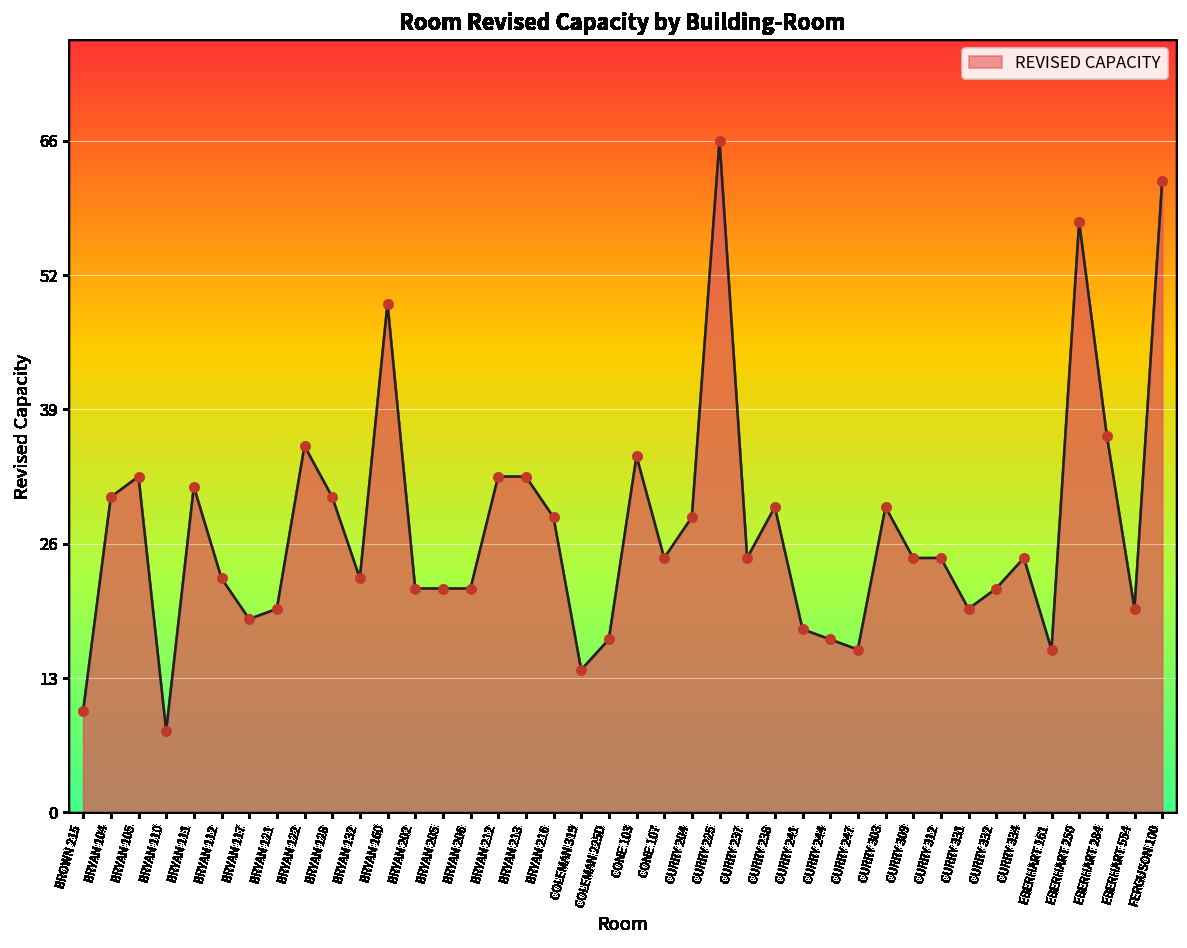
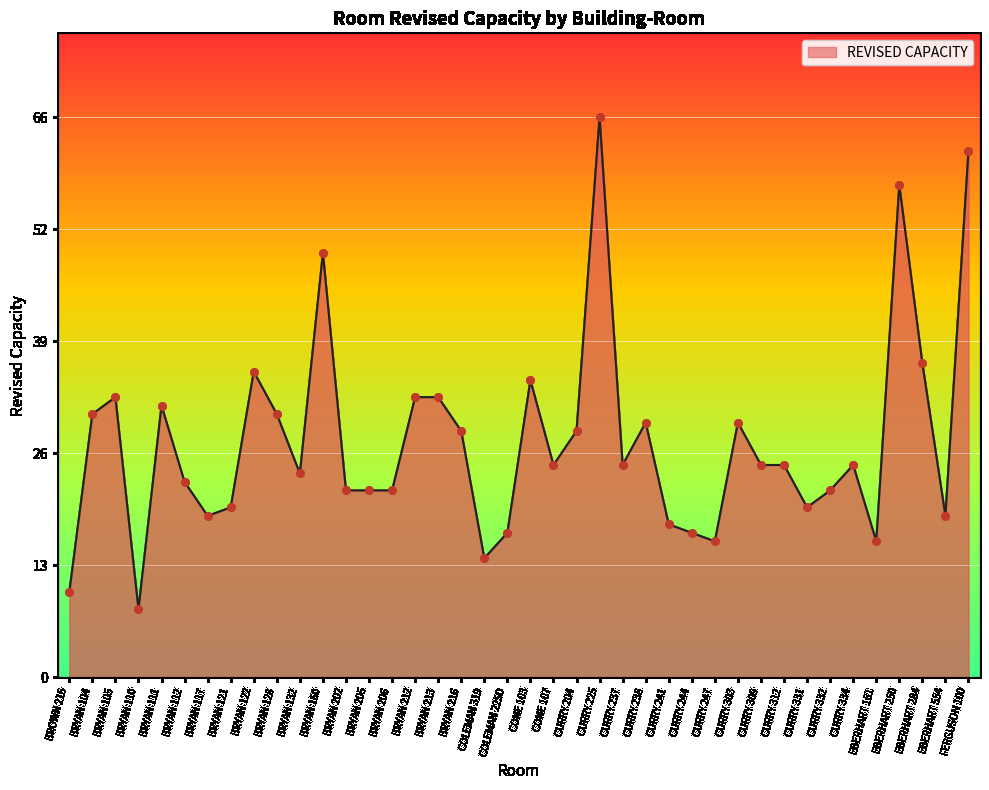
  {
    "BROWN 215": 10,
    "BRYAN 104": 31,
    "BRYAN 105": 33,
    "BRYAN 110": 8,
    "BRYAN 111": 32,
    "BRYAN 112": 23,
    "BRYAN 117": 19,
    "BRYAN 121": 20,
    "BRYAN 122": 36,
    "BRYAN 128": 31,
-   "BRYAN 132": 23,
+   "BRYAN 132": 24,
    "BRYAN 160": 50,
    "BRYAN 202": 22,
    "BRYAN 205": 22,
    "BRYAN 206": 22,
    "BRYAN 212": 33,
    "BRYAN 213": 33,
    "BRYAN 216": 29,
    "COLEMAN 319": 14,
    "COLEMAN 225D": 17,
    "CONE 103": 35,
    "CONE 107": 25,
    "CURRY 204": 29,
    "CURRY 225": 66,
    "CURRY 237": 25,
    "CURRY 238": 30,
    "CURRY 241": 18,
    "CURRY 244": 17,
    "CURRY 247": 16,
    "CURRY 303": 30,
    "CURRY 309": 25,
    "CURRY 312": 25,
    "CURRY 331": 20,
    "CURRY 332": 22,
    "CURRY 334": 25,
    "EBERHART 161": 16,
    "EBERHART 250": 58,
    "EBERHART 284": 37,
-   "EBERHART 554": 20,
+   "EBERHART 554": 19,
    "FERGUSON 100": 62
  }
